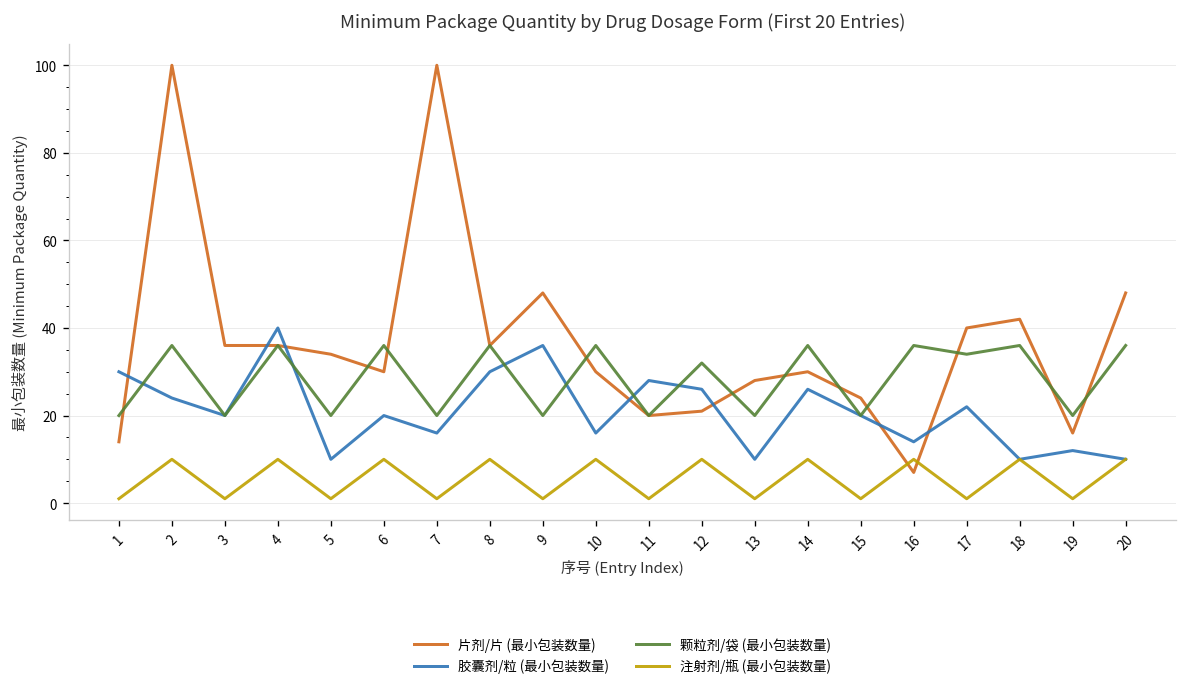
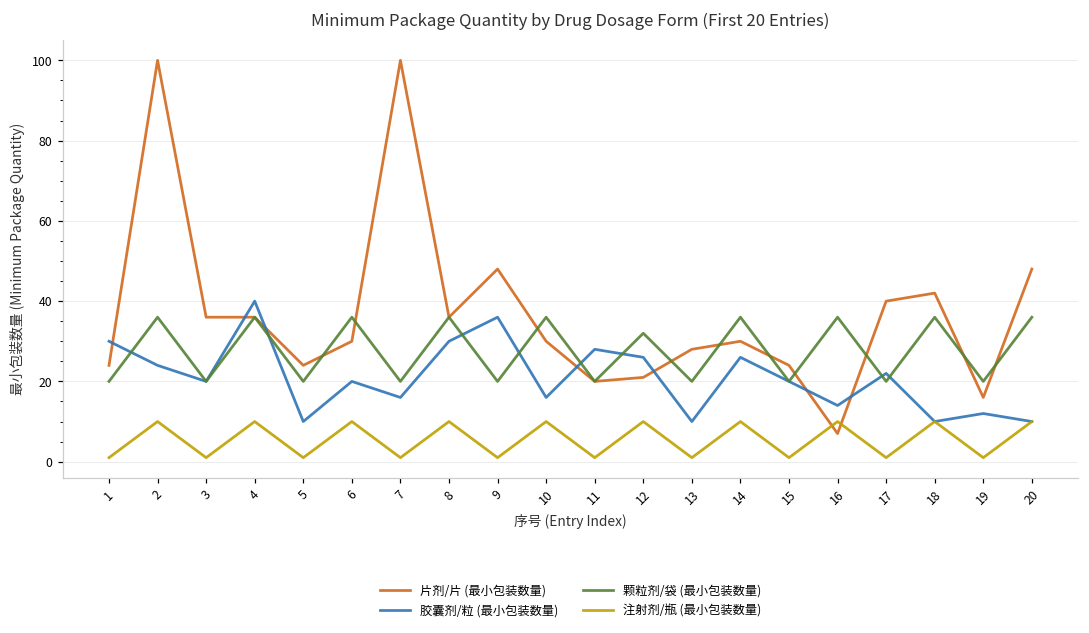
  {
    "片剂/片 (最小包装数量)": {
-     "1": 14,
+     "1": 24,
      "2": 100,
      "3": 36,
-     "5": 34,
+     "5": 24,
      "6": 30,
      "7": 100,
      "9": 48,
      "10": 30,
      "12": 21,
      "13": 28,
      "14": 30,
      "15": 24,
      "16": 7,
      "17": 40,
      "18": 42,
      "19": 16,
      "20": 48
    },
    "胶囊剂/粒 (最小包装数量)": {
      "1": 30,
      "2": 24,
      "4": 40,
      "5": 10,
      "6": 20,
      "7": 16,
      "8": 30,
      "9": 36,
      "10": 16,
      "11": 28,
      "12": 26,
      "13": 10,
      "14": 26,
      "16": 14,
      "17": 22,
      "19": 12
    },
    "颗粒剂/袋 (最小包装数量)": {
      "1": 20,
      "2": 36,
      "5": 20,
      "6": 36,
      "7": 20,
      "9": 20,
      "10": 36,
      "12": 32,
      "13": 20,
      "14": 36,
      "16": 36,
-     "17": 34,
+     "17": 20,
      "18": 36,
      "19": 20,
      "20": 36
    },
    "注射剂/瓶 (最小包装数量)": {
      "1": 1,
      "2": 10,
      "3": 1,
      "4": 10,
      "5": 1,
      "6": 10,
      "7": 1,
      "8": 10,
      "9": 1,
      "10": 10,
      "11": 1,
      "12": 10,
      "13": 1,
      "14": 10,
      "15": 1,
      "16": 10,
      "17": 1,
      "19": 1
    }
  }
